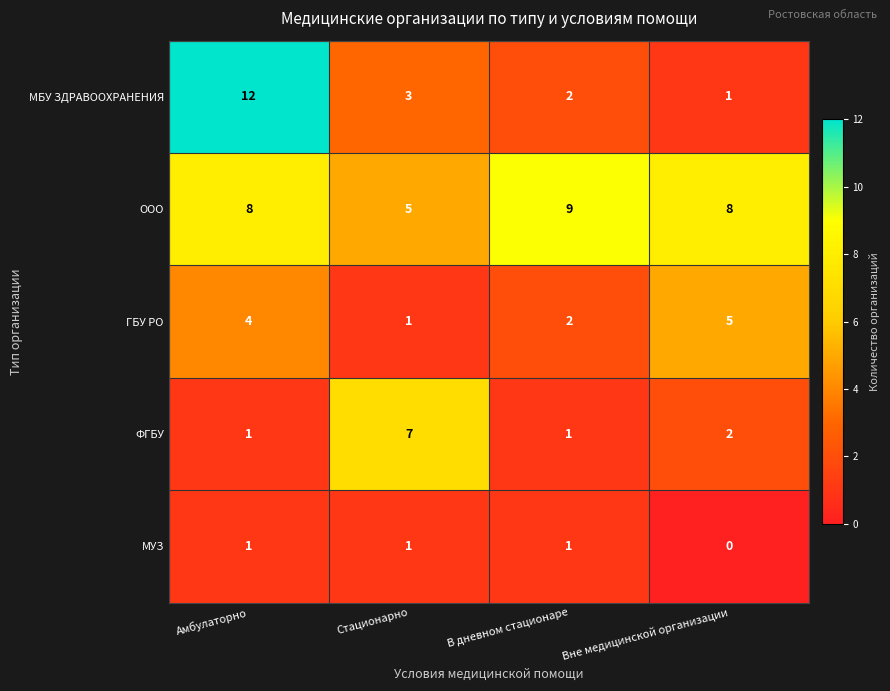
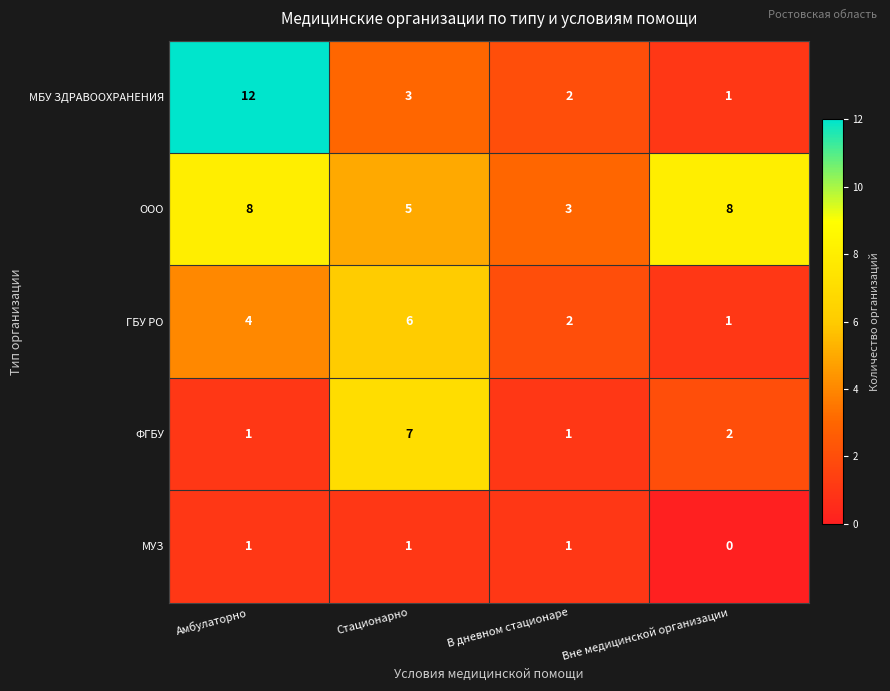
  {
    "МБУ ЗДРАВООХРАНЕНИЯ": {
      "Амбулаторно": 12,
      "Стационарно": 3,
      "В дневном стационаре": 2,
      "Вне медицинской организации": 1
    },
    "ООО": {
      "Амбулаторно": 8,
      "Стационарно": 5,
-     "В дневном стационаре": 9,
+     "В дневном стационаре": 3,
      "Вне медицинской организации": 8
    },
    "ГБУ РО": {
      "Амбулаторно": 4,
-     "Стационарно": 1,
+     "Стационарно": 6,
      "В дневном стационаре": 2,
-     "Вне медицинской организации": 5
+     "Вне медицинской организации": 1
    },
    "ФГБУ": {
      "Амбулаторно": 1,
      "Стационарно": 7,
      "В дневном стационаре": 1,
      "Вне медицинской организации": 2
    },
    "МУЗ": {
      "Амбулаторно": 1,
      "Стационарно": 1,
      "В дневном стационаре": 1,
      "Вне медицинской организации": 0
    }
  }
